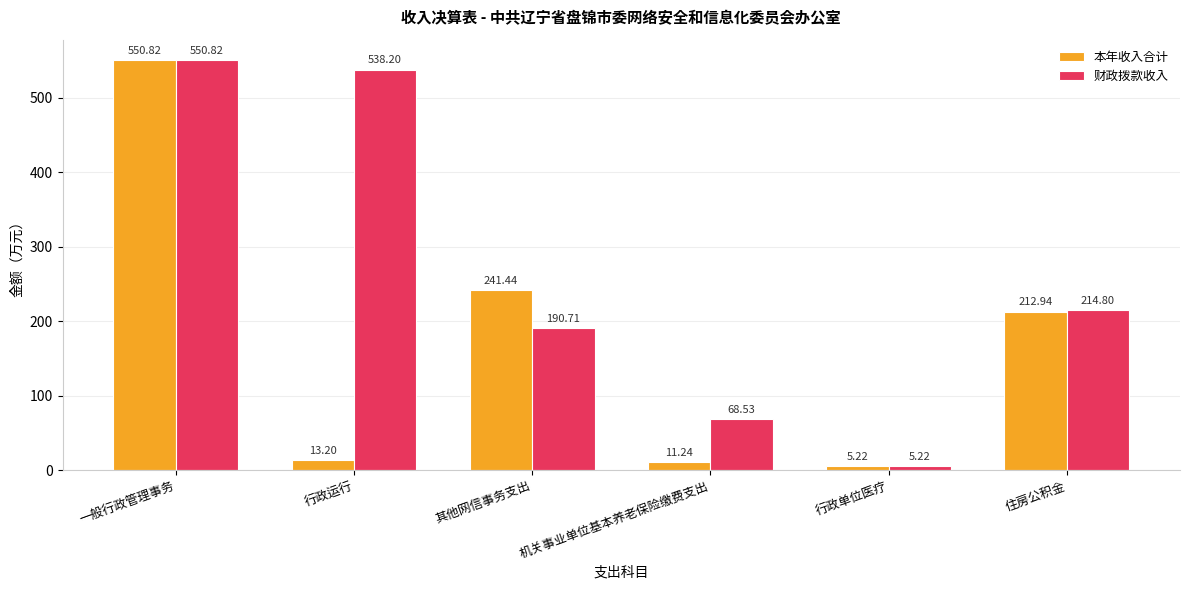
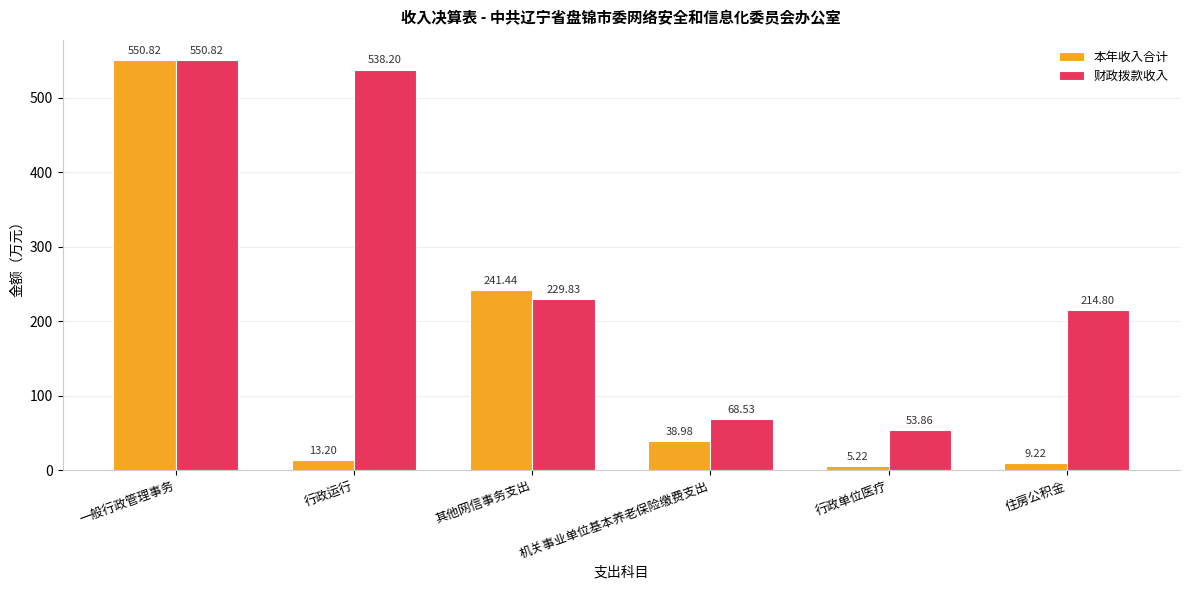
  {
    "本年收入合计": {
      "一般行政管理事务": 550.82,
      "行政运行": 13.20,
      "其他网信事务支出": 241.44,
-     "机关事业单位基本养老保险缴费支出": 11.24,
+     "机关事业单位基本养老保险缴费支出": 38.98,
      "行政单位医疗": 5.22,
-     "住房公积金": 212.94
+     "住房公积金": 9.22
    },
    "财政拨款收入": {
      "一般行政管理事务": 550.82,
      "行政运行": 538.20,
-     "其他网信事务支出": 190.71,
+     "其他网信事务支出": 229.83,
      "机关事业单位基本养老保险缴费支出": 68.53,
-     "行政单位医疗": 5.22,
+     "行政单位医疗": 53.86,
      "住房公积金": 214.80
    }
  }
